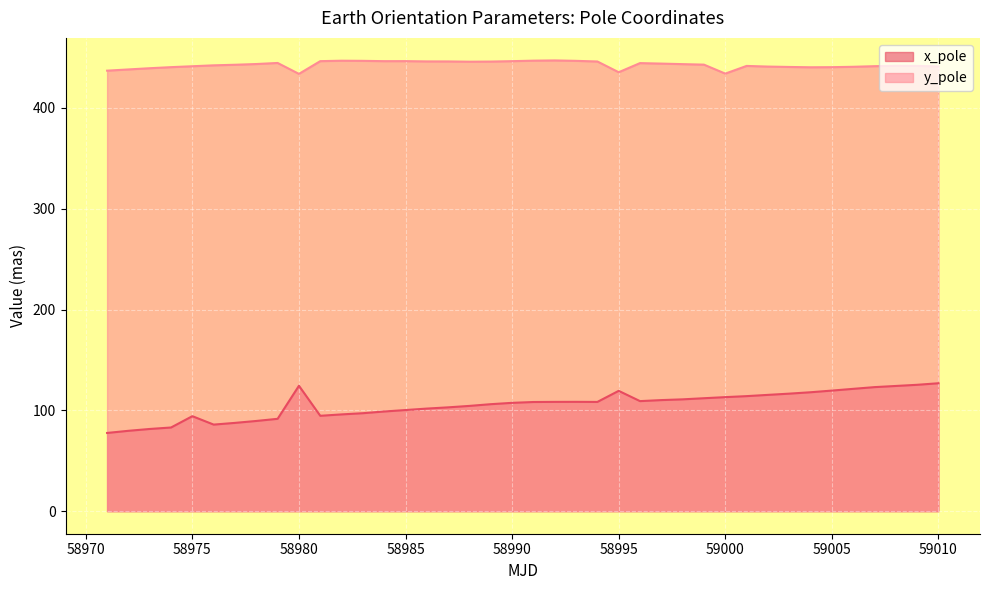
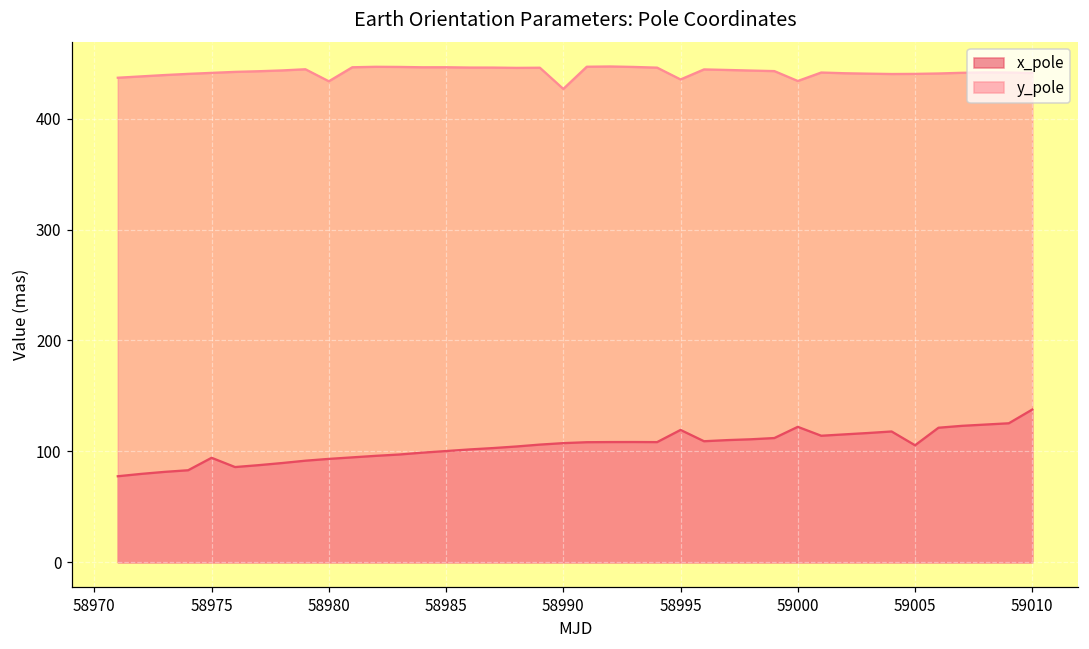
  {
    "x_pole": {
      "58975": 94,
-     "58980": 124,
+     "58980": 93,
      "58985": 100,
      "58990": 107,
      "58995": 119,
-     "59000": 113,
-     "59005": 120,
-     "59010": 127
+     "59000": 122,
+     "59005": 106,
+     "59010": 138
    },
    "y_pole": {
      "58975": 441,
      "58980": 434,
      "58985": 446,
-     "58990": 446,
+     "58990": 427,
      "58995": 435,
      "59000": 434,
      "59005": 440
    }
  }
